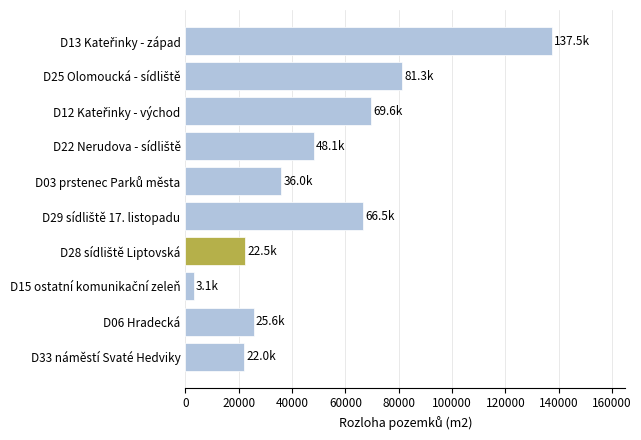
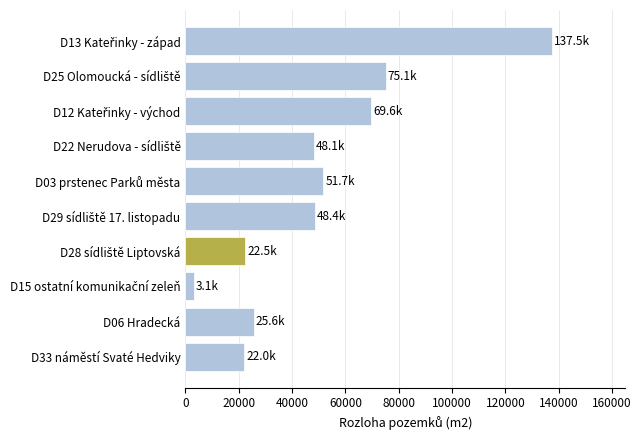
  {
    "D13 Kateřinky - západ": "137.5k",
-   "D25 Olomoucká - sídliště": "81.3k",
+   "D25 Olomoucká - sídliště": "75.1k",
    "D12 Kateřinky - východ": "69.6k",
    "D22 Nerudova - sídliště": "48.1k",
-   "D03 prstenec Parků města": "36.0k",
-   "D29 sídliště 17. listopadu": "66.5k",
+   "D03 prstenec Parků města": "51.7k",
+   "D29 sídliště 17. listopadu": "48.4k",
    "D28 sídliště Liptovská": "22.5k",
    "D15 ostatní komunikační zeleň": "3.1k",
    "D06 Hradecká": "25.6k",
    "D33 náměstí Svaté Hedviky": "22.0k"
  }
